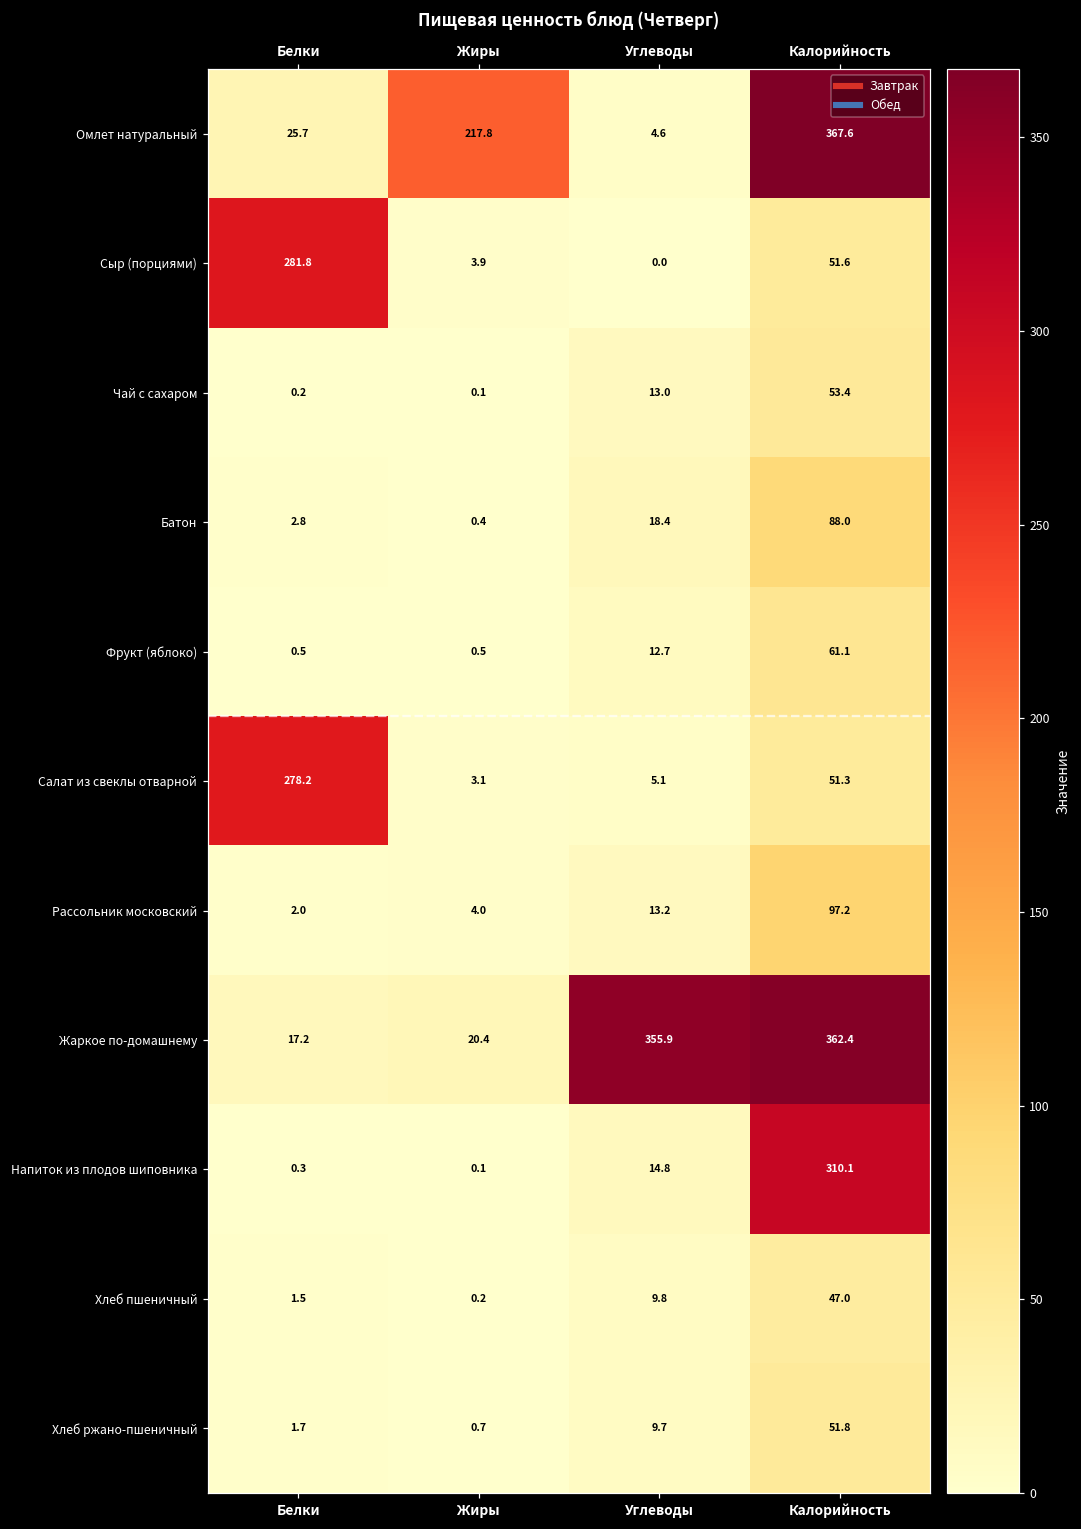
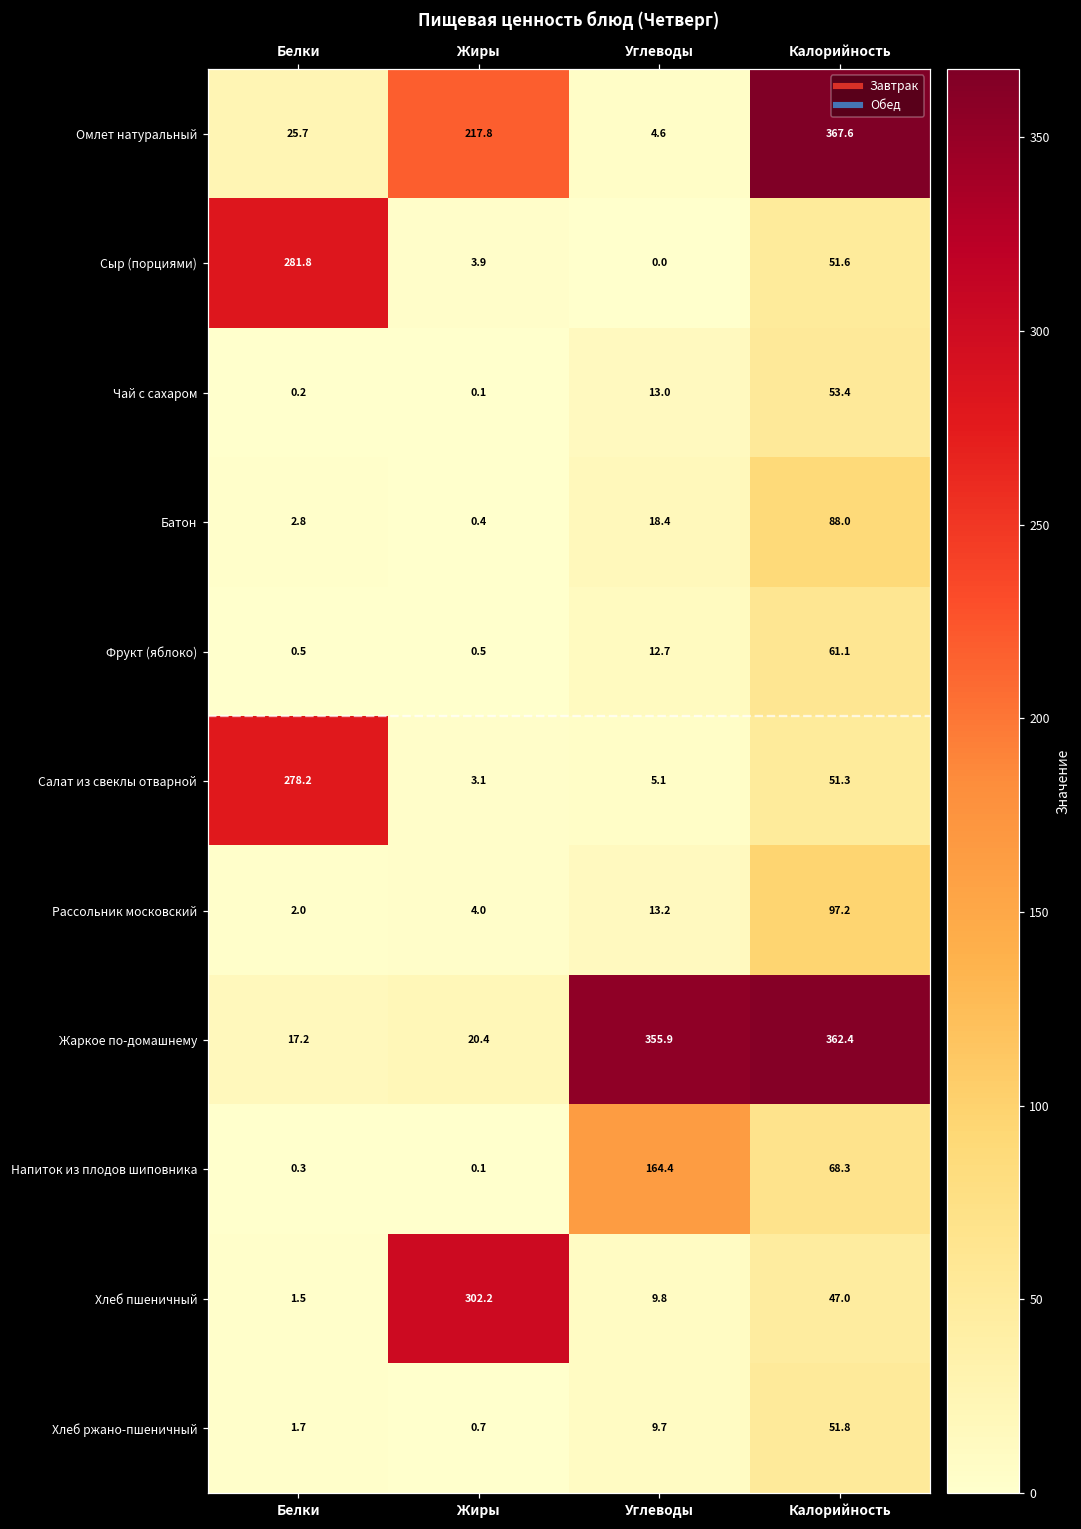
  {
    "Омлет натуральный": {
      "Белки": 25.7,
      "Жиры": 217.8,
      "Углеводы": 4.6,
      "Калорийность": 367.6
    },
    "Сыр (порциями)": {
      "Белки": 281.8,
      "Жиры": 3.9,
      "Углеводы": 0.0,
      "Калорийность": 51.6
    },
    "Чай с сахаром": {
      "Белки": 0.2,
      "Жиры": 0.1,
      "Углеводы": 13.0,
      "Калорийность": 53.4
    },
    "Батон": {
      "Белки": 2.8,
      "Жиры": 0.4,
      "Углеводы": 18.4,
      "Калорийность": 88.0
    },
    "Фрукт (яблоко)": {
      "Белки": 0.5,
      "Жиры": 0.5,
      "Углеводы": 12.7,
      "Калорийность": 61.1
    },
    "Салат из свеклы отварной": {
      "Белки": 278.2,
      "Жиры": 3.1,
      "Углеводы": 5.1,
      "Калорийность": 51.3
    },
    "Рассольник московский": {
      "Белки": 2.0,
      "Жиры": 4.0,
      "Углеводы": 13.2,
      "Калорийность": 97.2
    },
    "Жаркое по-домашнему": {
      "Белки": 17.2,
      "Жиры": 20.4,
      "Углеводы": 355.9,
      "Калорийность": 362.4
    },
    "Напиток из плодов шиповника": {
      "Белки": 0.3,
      "Жиры": 0.1,
-     "Углеводы": 14.8,
-     "Калорийность": 310.1
+     "Углеводы": 164.4,
+     "Калорийность": 68.3
    },
    "Хлеб пшеничный": {
      "Белки": 1.5,
-     "Жиры": 0.2,
+     "Жиры": 302.2,
      "Углеводы": 9.8,
      "Калорийность": 47.0
    },
    "Хлеб ржано-пшеничный": {
      "Белки": 1.7,
      "Жиры": 0.7,
      "Углеводы": 9.7,
      "Калорийность": 51.8
    }
  }
